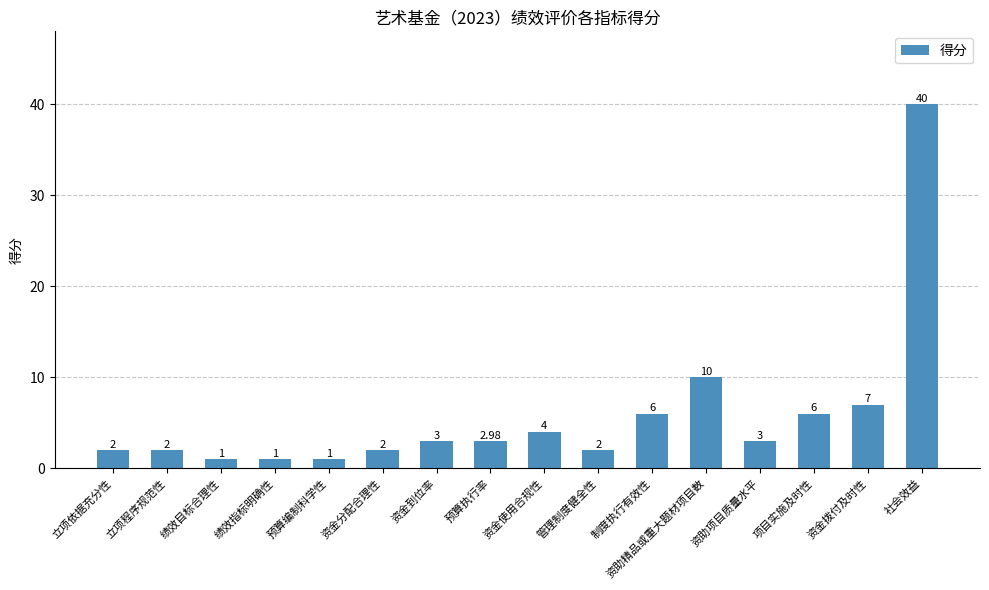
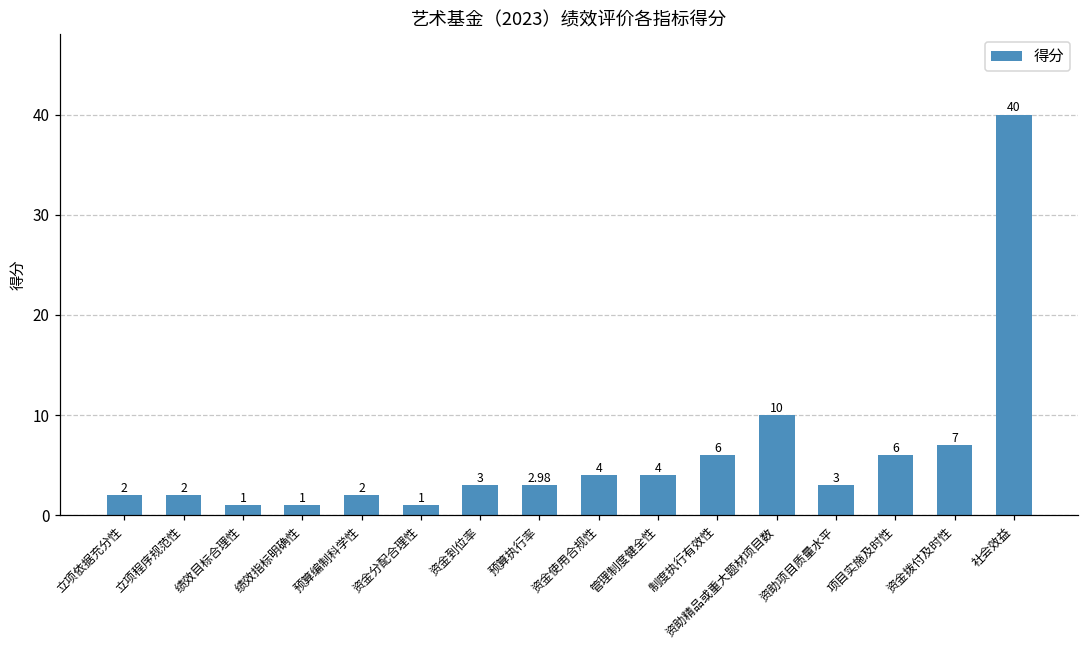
  {
    "立项依据充分性": 2,
    "立项程序规范性": 2,
    "绩效目标合理性": 1,
    "绩效指标明确性": 1,
-   "预算编制科学性": 1,
-   "资金分配合理性": 2,
+   "预算编制科学性": 2,
+   "资金分配合理性": 1,
    "资金到位率": 3,
    "预算执行率": 2.98,
    "资金使用合规性": 4,
-   "管理制度健全性": 2,
+   "管理制度健全性": 4,
    "制度执行有效性": 6,
    "资助精品或重大题材项目数": 10,
    "资助项目质量水平": 3,
    "项目实施及时性": 6,
    "资金拨付及时性": 7,
    "社会效益": 40
  }
